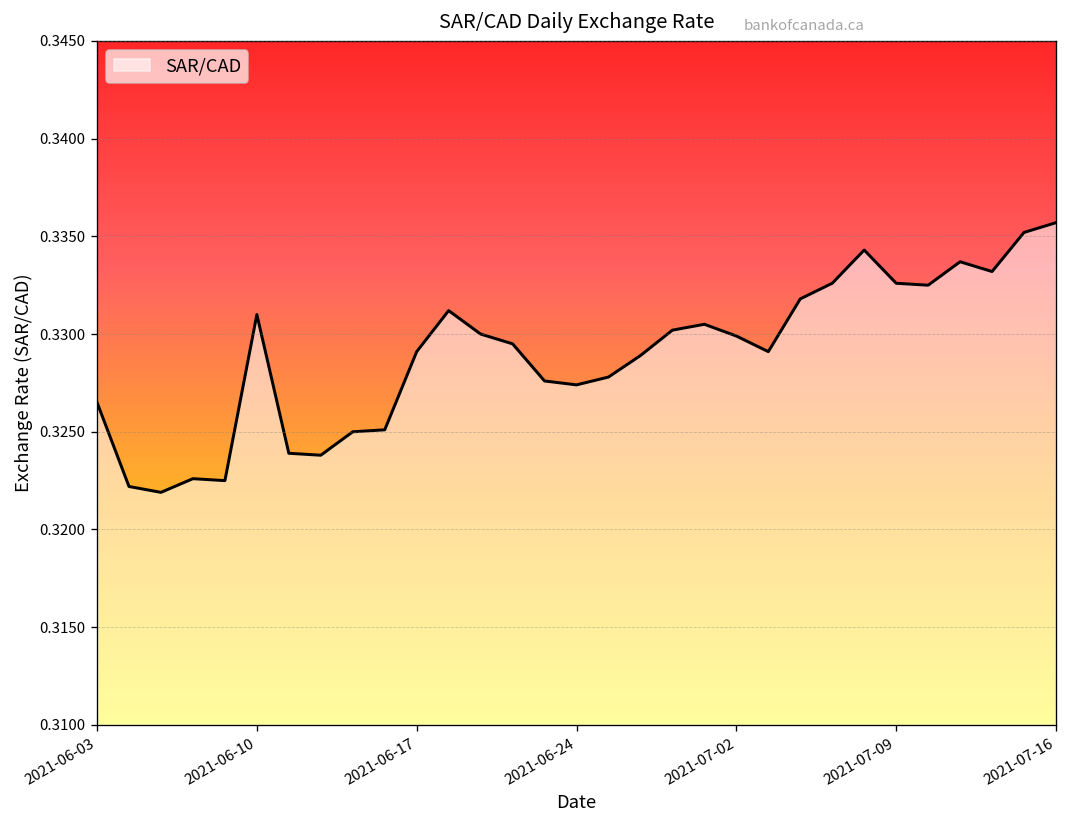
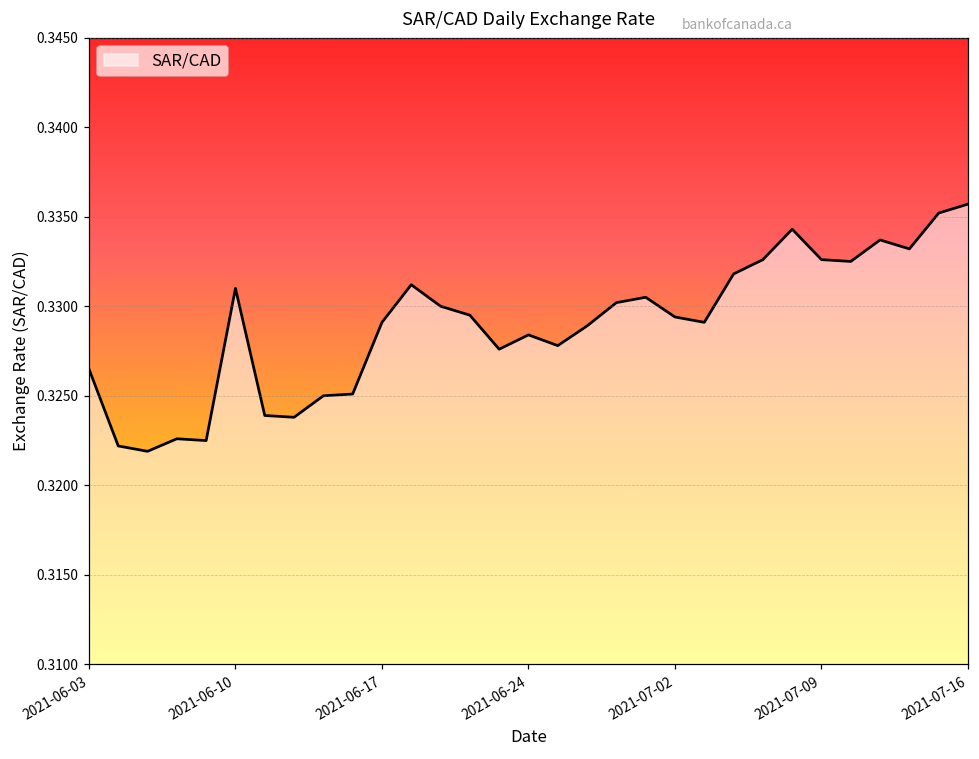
  {
    "2021-06-03": 0.3265,
    "2021-06-10": 0.3310,
    "2021-06-17": 0.3291,
-   "2021-06-24": 0.3274,
-   "2021-07-02": 0.3299,
+   "2021-06-24": 0.3284,
+   "2021-07-02": 0.3294,
    "2021-07-09": 0.3326,
    "2021-07-16": 0.3357
  }
